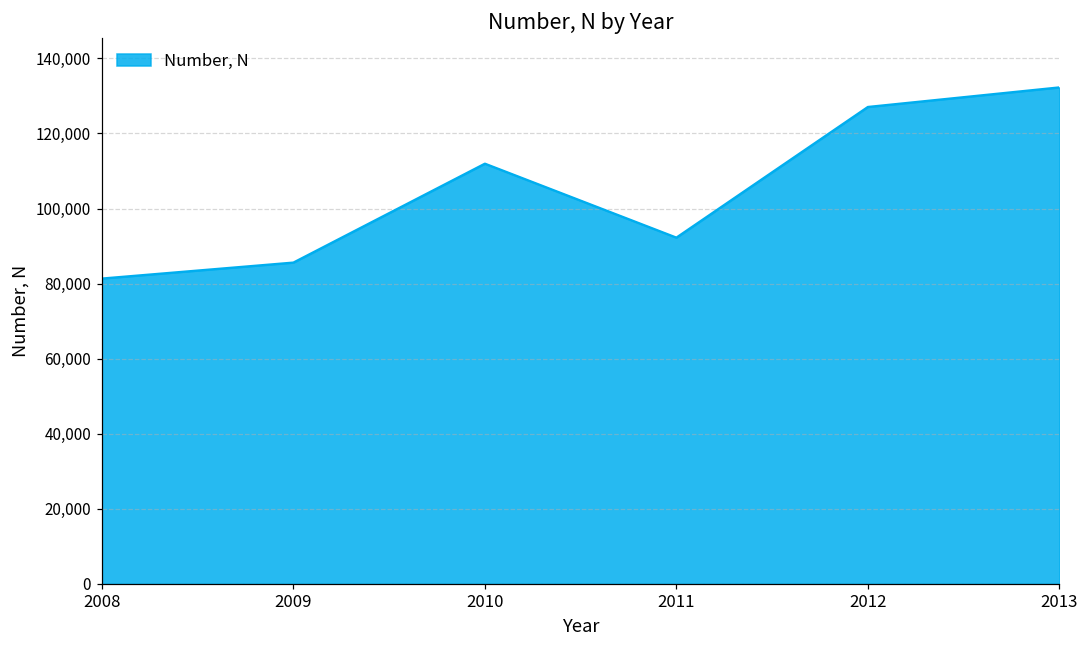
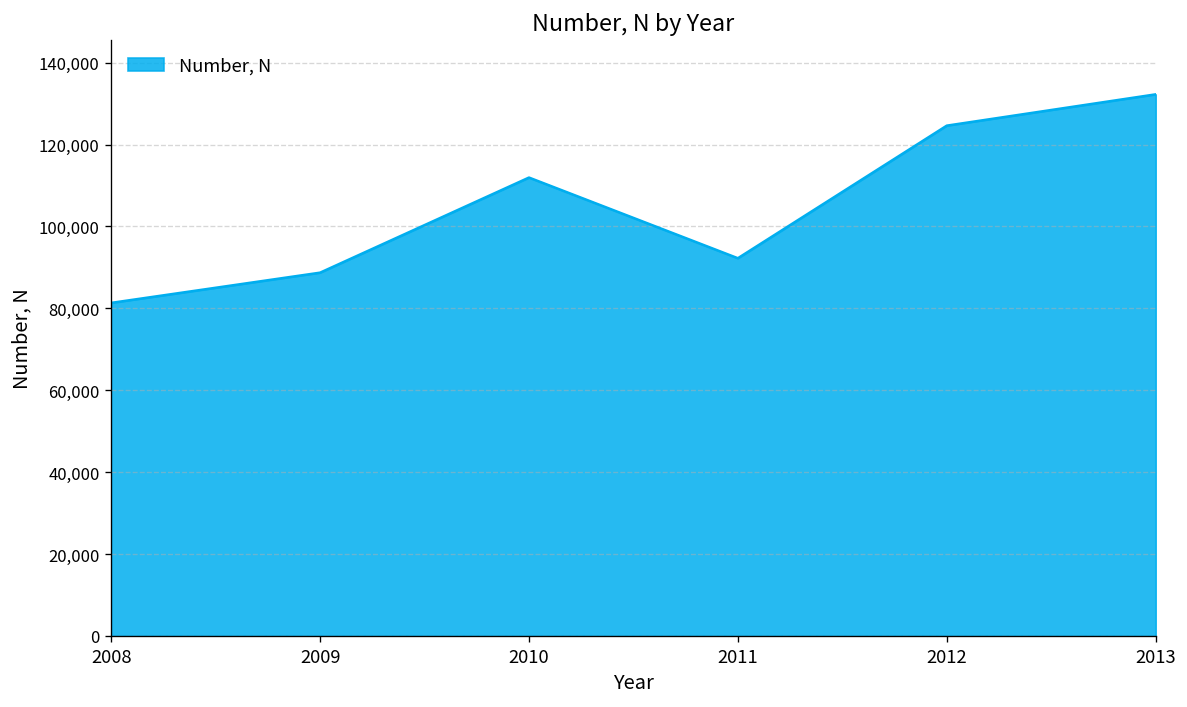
  {
    "2008": "81,000",
-   "2009": "86,000",
+   "2009": "89,000",
    "2010": "112,000",
    "2011": "92,000",
-   "2012": "127,000",
+   "2012": "125,000",
    "2013": "132,000"
  }
